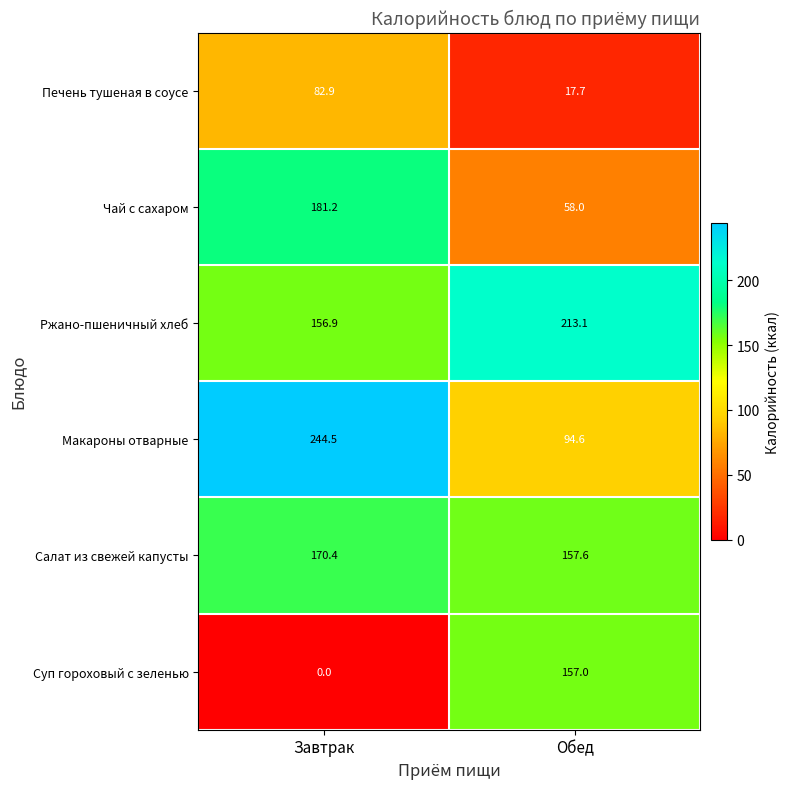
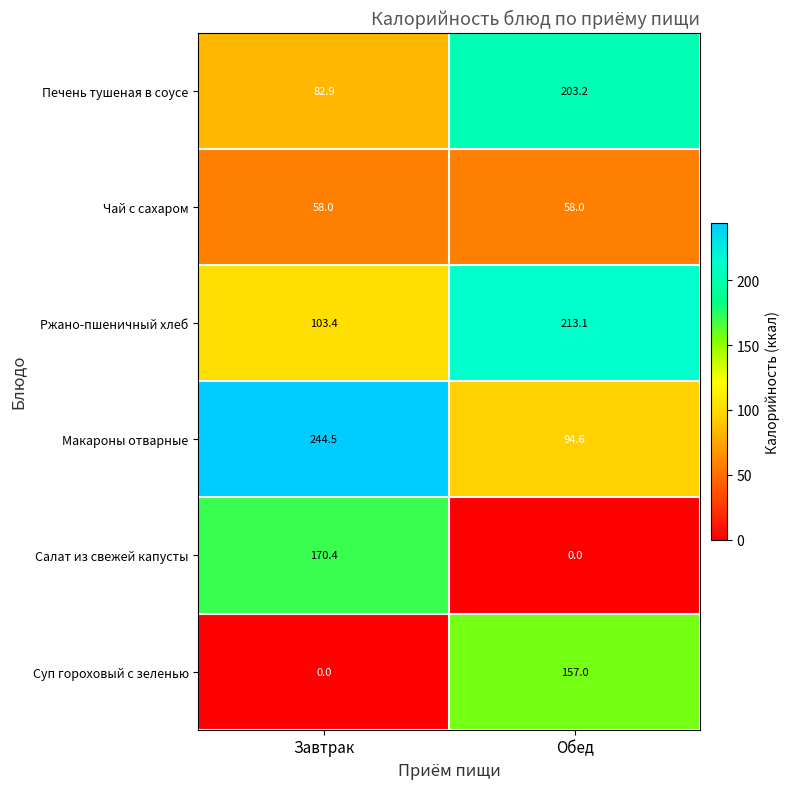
  {
    "Печень тушеная в соусе": {
      "Завтрак": 82.9,
-     "Обед": 17.7
+     "Обед": 203.2
    },
    "Чай с сахаром": {
-     "Завтрак": 181.2,
+     "Завтрак": 58.0,
      "Обед": 58.0
    },
    "Ржано-пшеничный хлеб": {
-     "Завтрак": 156.9,
+     "Завтрак": 103.4,
      "Обед": 213.1
    },
    "Макароны отварные": {
      "Завтрак": 244.5,
      "Обед": 94.6
    },
    "Салат из свежей капусты": {
      "Завтрак": 170.4,
-     "Обед": 157.6
+     "Обед": 0.0
    },
    "Суп гороховый с зеленью": {
      "Завтрак": 0.0,
      "Обед": 157.0
    }
  }
